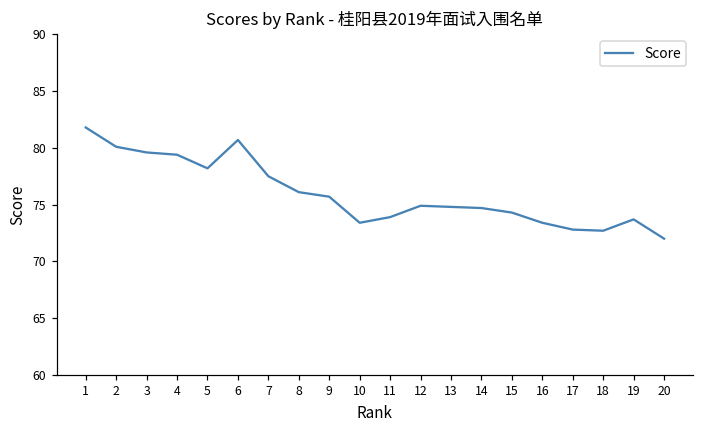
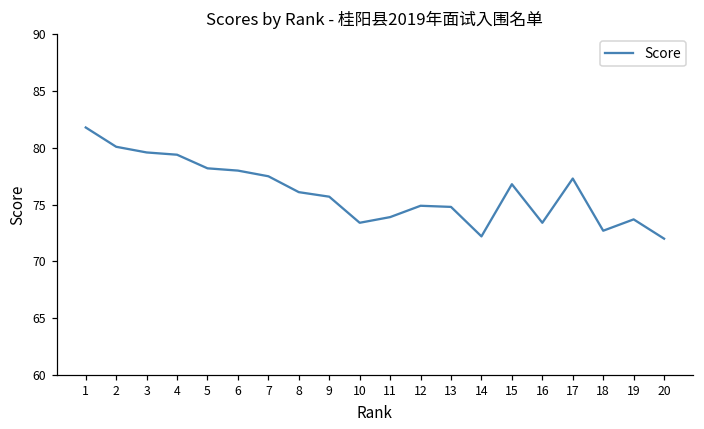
  {
    "1": 81.8,
    "2": 80.1,
    "3": 79.6,
    "4": 79.4,
    "5": 78.2,
-   "6": 80.7,
+   "6": 78.0,
    "7": 77.5,
    "8": 76.1,
    "9": 75.7,
    "10": 73.4,
    "11": 73.9,
    "12": 74.9,
    "13": 74.8,
-   "14": 74.7,
-   "15": 74.3,
+   "14": 72.2,
+   "15": 76.8,
    "16": 73.4,
-   "17": 72.8,
+   "17": 77.3,
    "18": 72.7,
    "19": 73.7,
    "20": 72.0
  }
